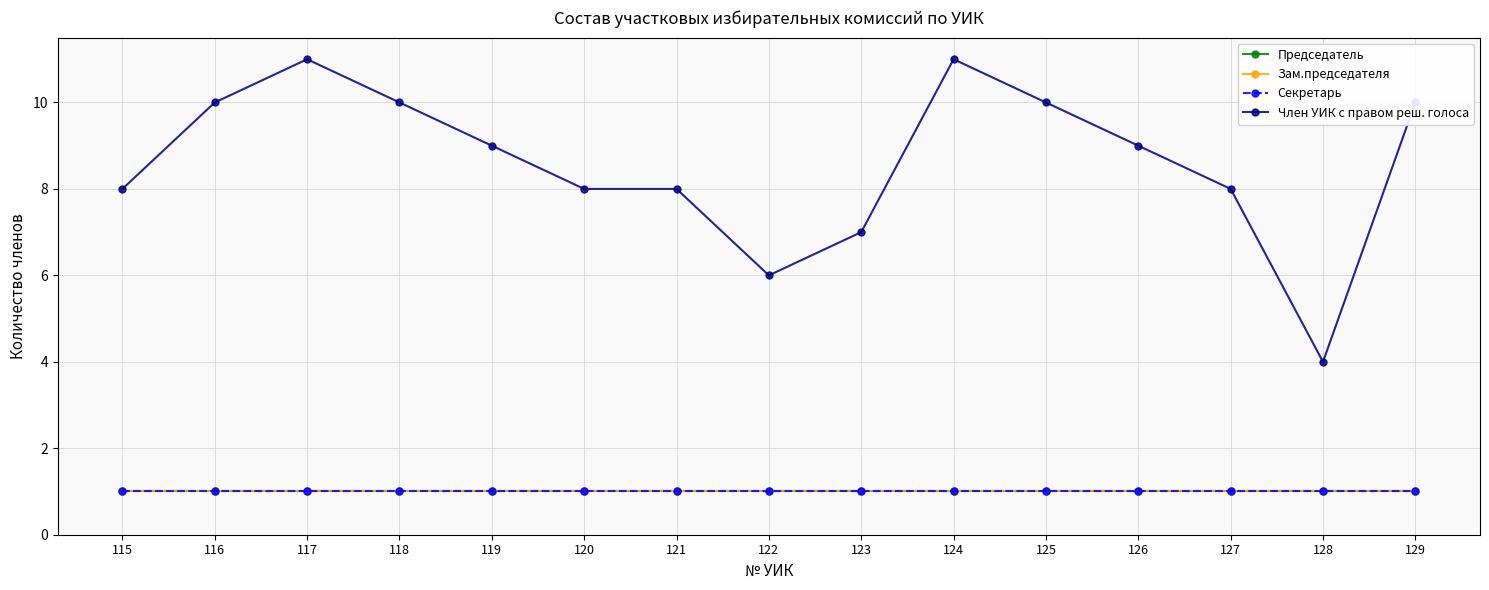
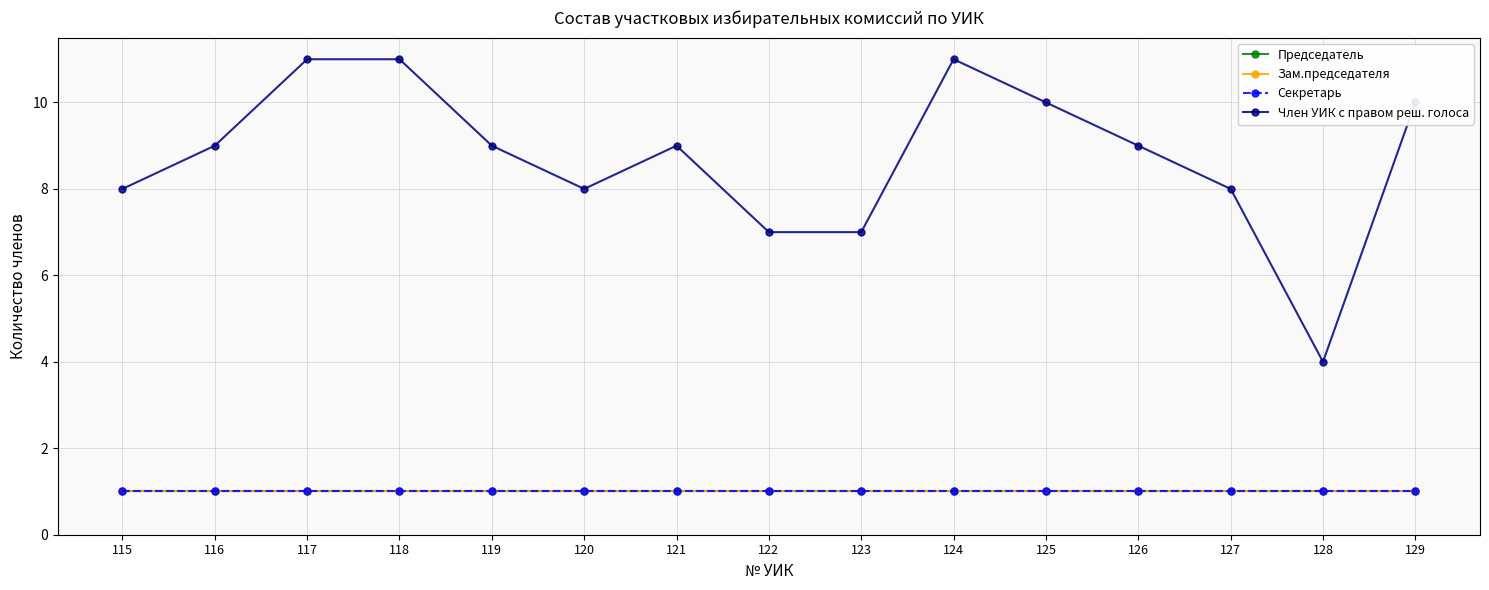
  {
    "Секретарь": {
      "115": 1,
      "116": 1,
      "117": 1,
      "118": 1,
      "119": 1,
      "120": 1,
      "121": 1,
      "122": 1,
      "123": 1,
      "124": 1,
      "125": 1,
      "126": 1,
      "127": 1,
      "128": 1,
      "129": 1
    },
    "Член УИК с правом реш. голоса": {
      "115": 8,
-     "116": 10,
+     "116": 9,
      "117": 11,
-     "118": 10,
+     "118": 11,
      "119": 9,
      "120": 8,
-     "121": 8,
-     "122": 6,
+     "121": 9,
+     "122": 7,
      "123": 7,
      "124": 11,
      "125": 10,
      "126": 9,
      "127": 8,
      "128": 4
    }
  }
